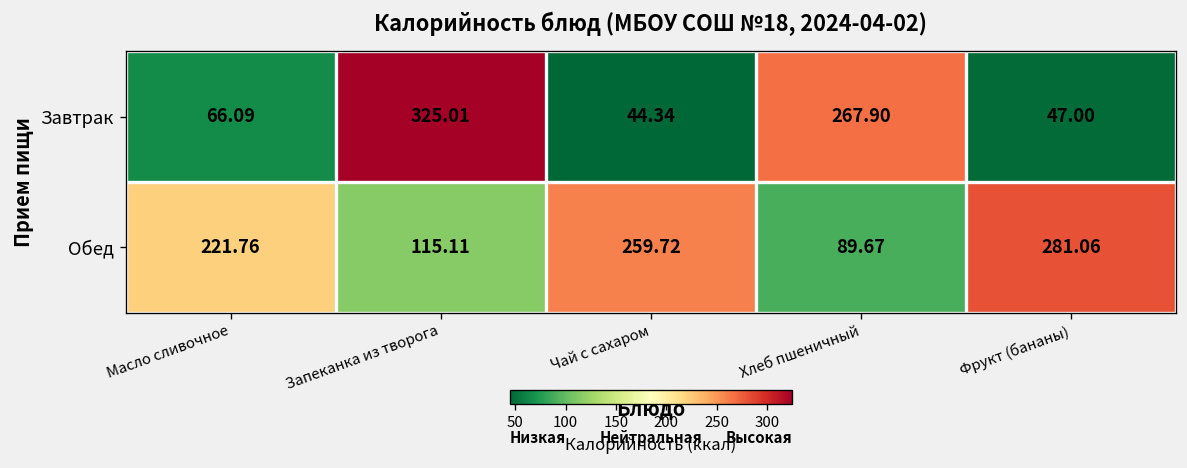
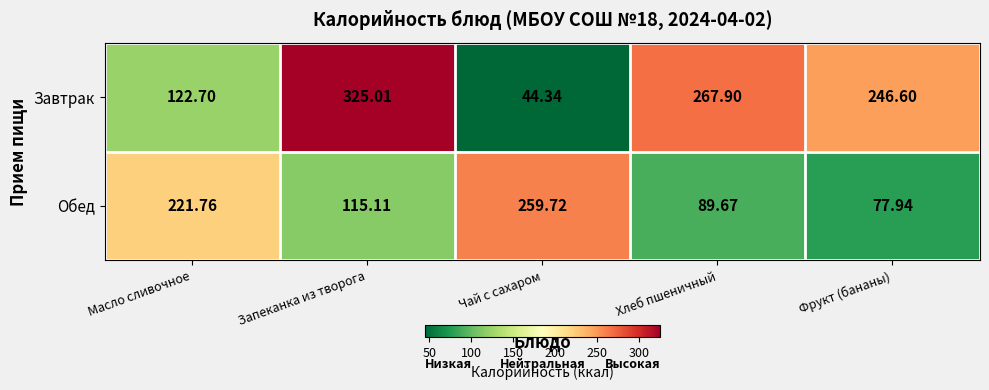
  {
    "Завтрак": {
-     "Масло сливочное": 66.09,
+     "Масло сливочное": 122.70,
      "Запеканка из творога": 325.01,
      "Чай с сахаром": 44.34,
      "Хлеб пшеничный": 267.90,
-     "Фрукт (бананы)": 47.00
+     "Фрукт (бананы)": 246.60
    },
    "Обед": {
      "Масло сливочное": 221.76,
      "Запеканка из творога": 115.11,
      "Чай с сахаром": 259.72,
      "Хлеб пшеничный": 89.67,
-     "Фрукт (бананы)": 281.06
+     "Фрукт (бананы)": 77.94
    }
  }
